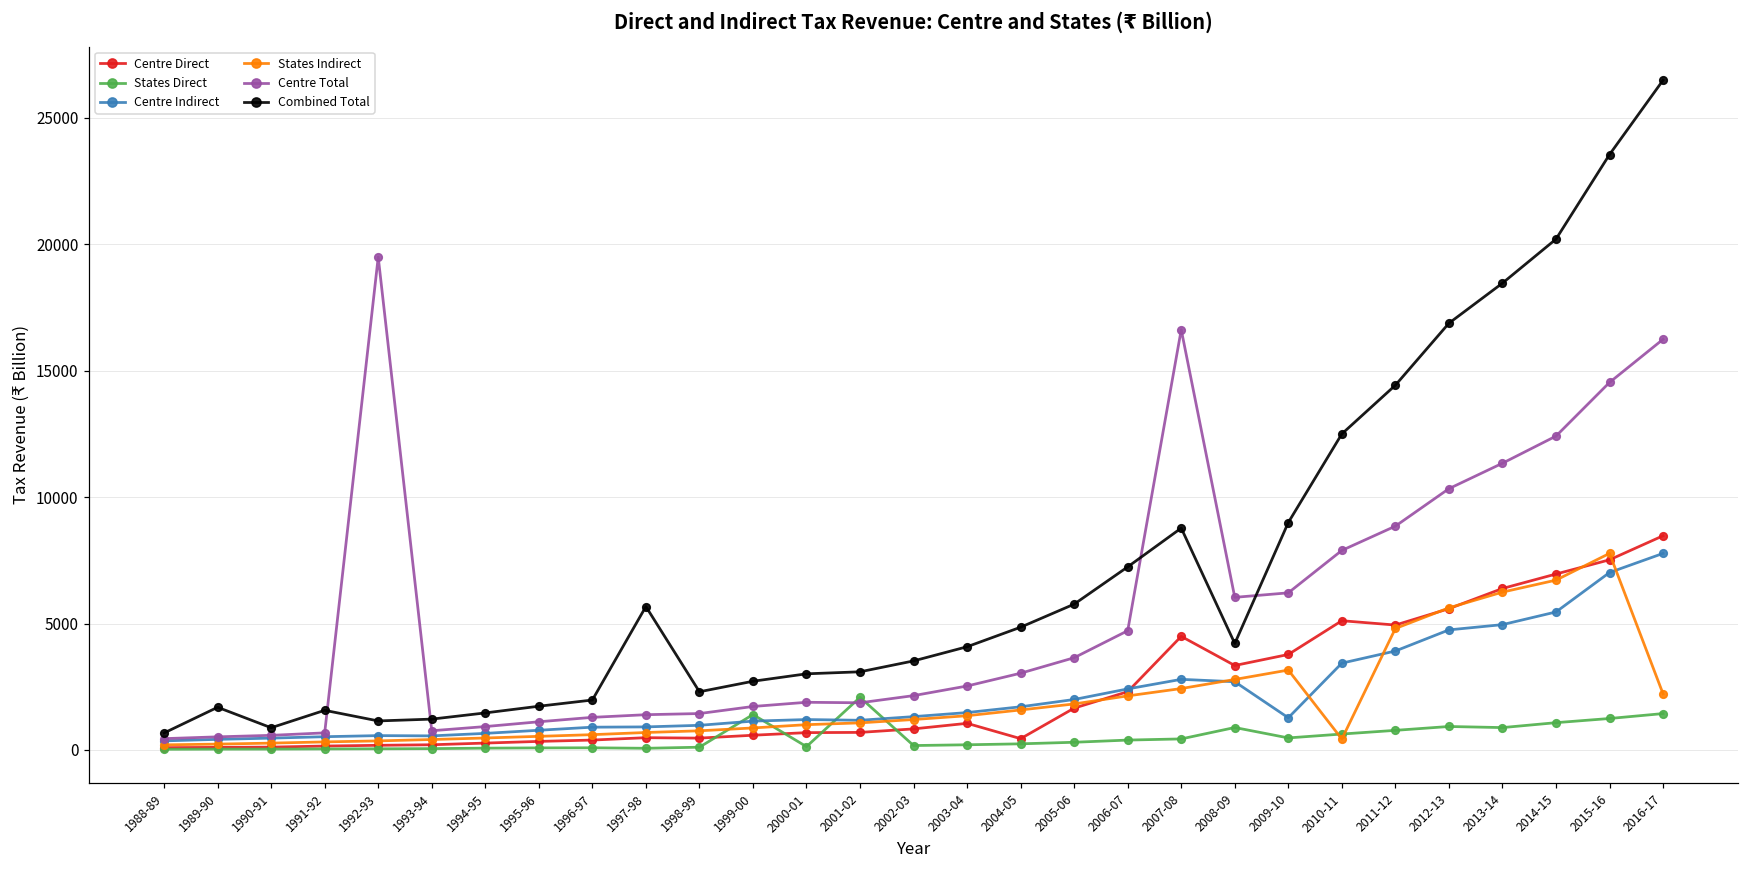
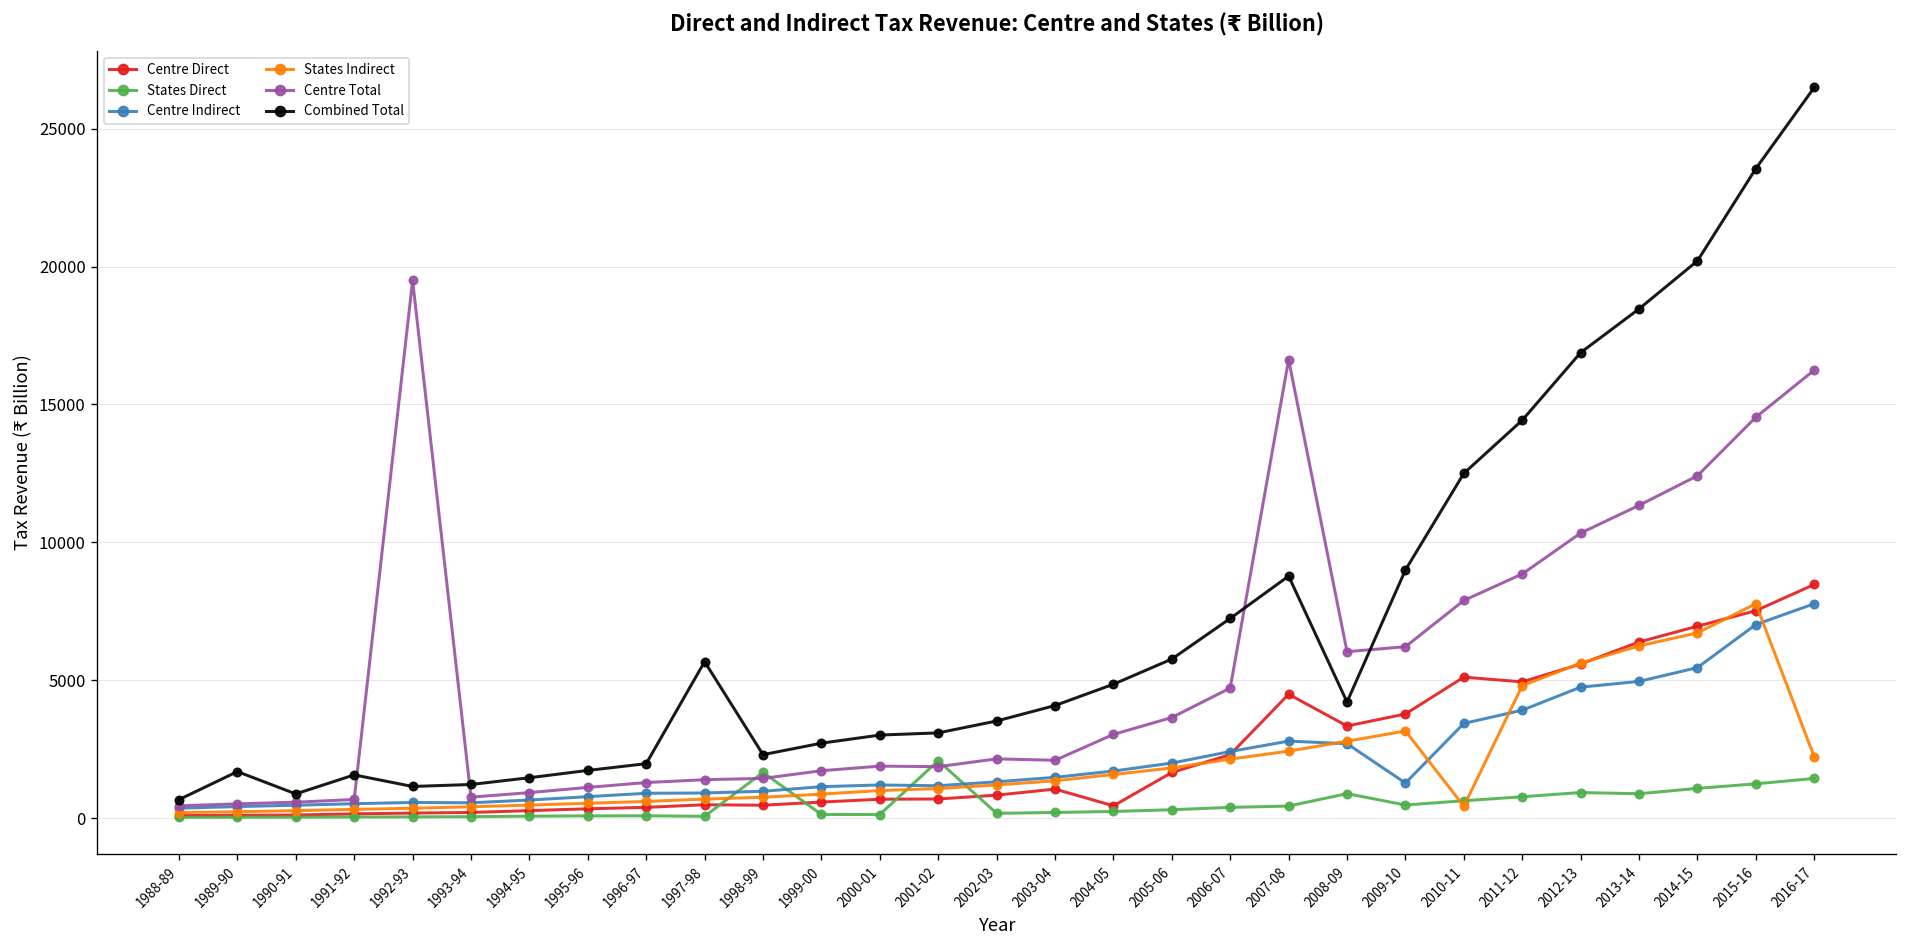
  {
    "Centre Direct": {
      "1991-92": 200,
      "1992-93": 200,
      "1993-94": 200,
      "1994-95": 300,
      "1995-96": 300,
      "1996-97": 400,
      "1997-98": 500,
      "1998-99": 500,
      "1999-00": 600,
      "2000-01": 700,
      "2001-02": 700,
      "2002-03": 800,
      "2003-04": 1100,
      "2004-05": 400,
      "2005-06": 1700,
      "2007-08": 4500,
      "2008-09": 3300,
      "2009-10": 3800,
      "2010-11": 5100,
      "2011-12": 4900,
      "2013-14": 6400,
      "2014-15": 7000,
      "2015-16": 7500,
      "2016-17": 8500
    },
    "States Direct": {
      "1991-92": 0,
      "1992-93": 0,
      "1993-94": 100,
      "1994-95": 100,
      "1995-96": 100,
      "1996-97": 100,
      "1997-98": 100,
-     "1998-99": 100,
-     "1999-00": 1400,
+     "1998-99": 1700,
+     "1999-00": 100,
      "2000-01": 100,
      "2001-02": 2100,
      "2002-03": 200,
      "2003-04": 200,
      "2004-05": 200,
      "2005-06": 300,
      "2006-07": 400,
      "2007-08": 400,
      "2008-09": 900,
      "2009-10": 500,
      "2010-11": 600,
      "2011-12": 800,
      "2012-13": 900,
      "2013-14": 900,
      "2014-15": 1100,
      "2015-16": 1200,
      "2016-17": 1400
    },
    "Centre Indirect": {
      "1991-92": 500,
      "1992-93": 600,
      "1993-94": 600,
      "1994-95": 700,
      "1995-96": 800,
      "1996-97": 900,
      "1997-98": 900,
      "1998-99": 1000,
      "1999-00": 1100,
      "2000-01": 1200,
      "2002-03": 1300,
      "2003-04": 1500,
      "2004-05": 1700,
      "2005-06": 2000,
      "2007-08": 2800,
      "2009-10": 1300,
      "2010-11": 3400,
      "2011-12": 3900,
      "2012-13": 4700,
      "2013-14": 5000,
      "2014-15": 5500,
      "2015-16": 7000,
      "2016-17": 7800
    },
    "States Indirect": {
      "1988-89": 200,
      "1989-90": 200,
      "1990-91": 300,
      "1991-92": 300,
      "1992-93": 400,
      "1993-94": 400,
      "1994-95": 500,
      "1995-96": 500,
      "1996-97": 600,
      "1997-98": 700,
      "1998-99": 800,
      "1999-00": 900,
      "2000-01": 1000,
      "2002-03": 1200,
      "2003-04": 1400,
      "2004-05": 1600,
      "2005-06": 1800,
      "2006-07": 2100,
      "2007-08": 2400,
      "2009-10": 3200,
      "2010-11": 400,
      "2011-12": 4800,
      "2013-14": 6200,
      "2014-15": 6700,
      "2015-16": 7800,
      "2016-17": 2200
    },
    "Centre Total": {
      "1991-92": 700,
      "1992-93": 19500,
      "1993-94": 800,
      "1994-95": 900,
      "1995-96": 1100,
      "1996-97": 1300,
      "1997-98": 1400,
      "1998-99": 1400,
      "1999-00": 1700,
      "2000-01": 1900,
      "2001-02": 1900,
      "2002-03": 2100,
-     "2003-04": 2500,
+     "2003-04": 2100,
      "2004-05": 3000,
      "2005-06": 3600,
      "2006-07": 4700,
      "2007-08": 16600,
      "2008-09": 6000,
      "2009-10": 6200,
      "2010-11": 7900,
      "2011-12": 8900,
      "2012-13": 10300,
      "2013-14": 11300,
      "2014-15": 12400,
      "2015-16": 14500,
      "2016-17": 16200
    },
    "Combined Total": {
      "1988-89": 700,
      "1989-90": 1700,
      "1990-91": 900,
      "1991-92": 1600,
      "1992-93": 1100,
      "1993-94": 1200,
      "1994-95": 1500,
      "1995-96": 1700,
      "1996-97": 2000,
      "1997-98": 5700,
      "1998-99": 2300,
      "1999-00": 2700,
      "2000-01": 3000,
      "2001-02": 3100,
      "2002-03": 3500,
      "2003-04": 4100,
      "2004-05": 4900,
      "2005-06": 5800,
      "2006-07": 7200,
      "2007-08": 8800,
      "2008-09": 4200,
      "2009-10": 9000,
      "2010-11": 12500,
      "2011-12": 14400,
      "2012-13": 16900,
      "2013-14": 18500,
      "2014-15": 20200,
      "2015-16": 23600,
      "2016-17": 26500
    }
  }
